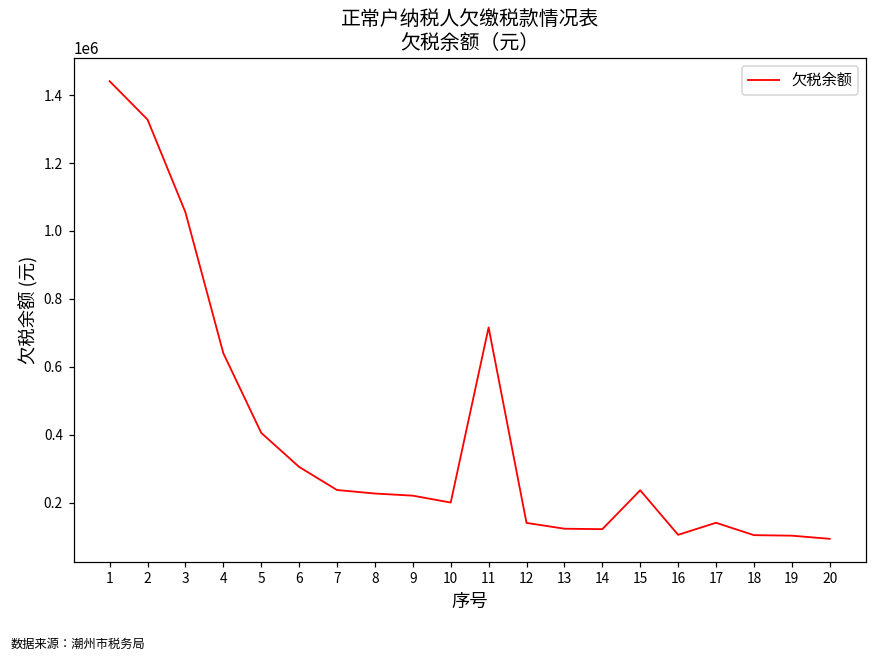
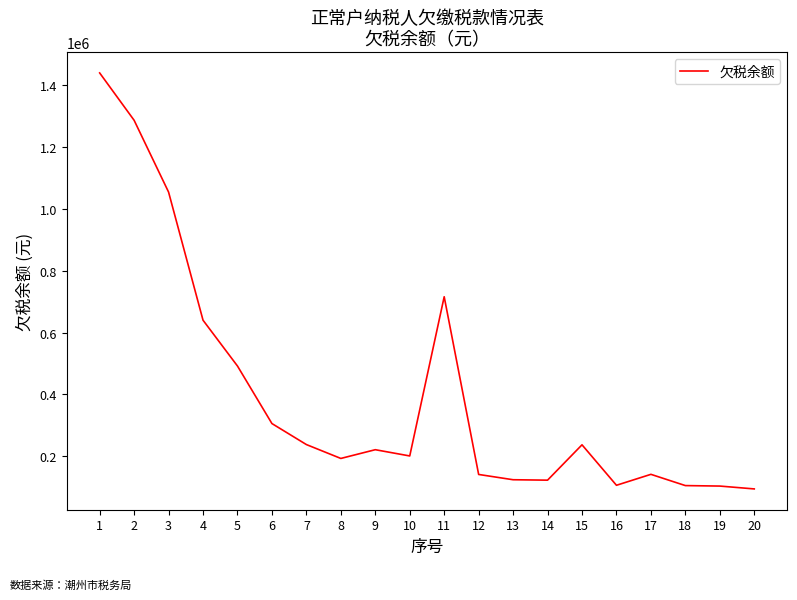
  {
    "1": 1440000,
-   "2": 1330000,
+   "2": 1290000,
    "3": 1050000,
    "4": 640000,
-   "5": 410000,
+   "5": 490000,
    "6": 310000,
    "7": 240000,
-   "8": 230000,
+   "8": 190000,
    "9": 220000,
    "10": 200000,
    "11": 720000,
    "12": 140000,
    "13": 120000,
    "14": 120000,
    "15": 240000,
    "16": 110000,
    "17": 140000,
    "18": 100000,
    "19": 100000,
    "20": 90000
  }
